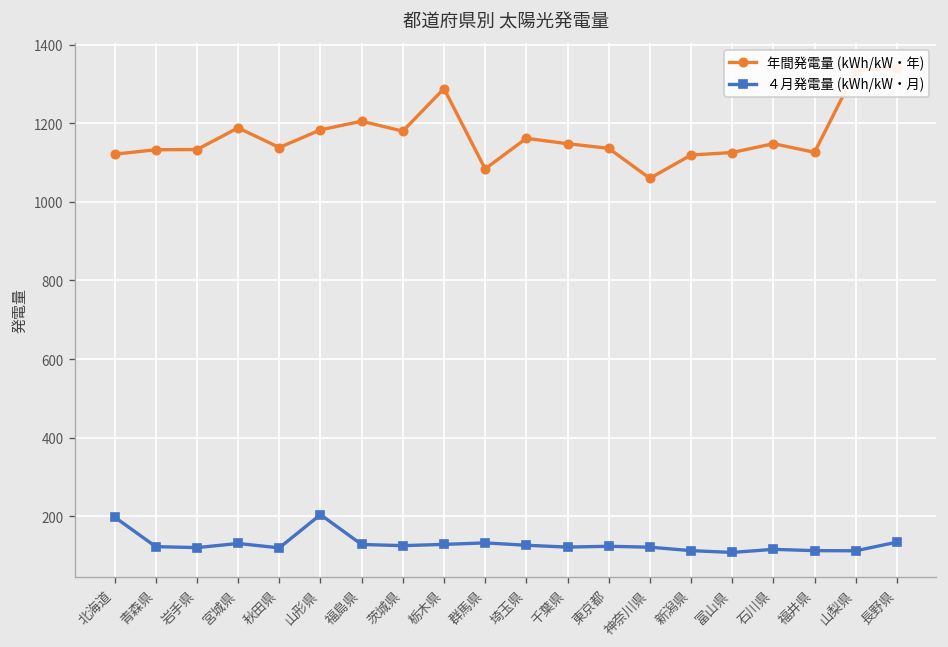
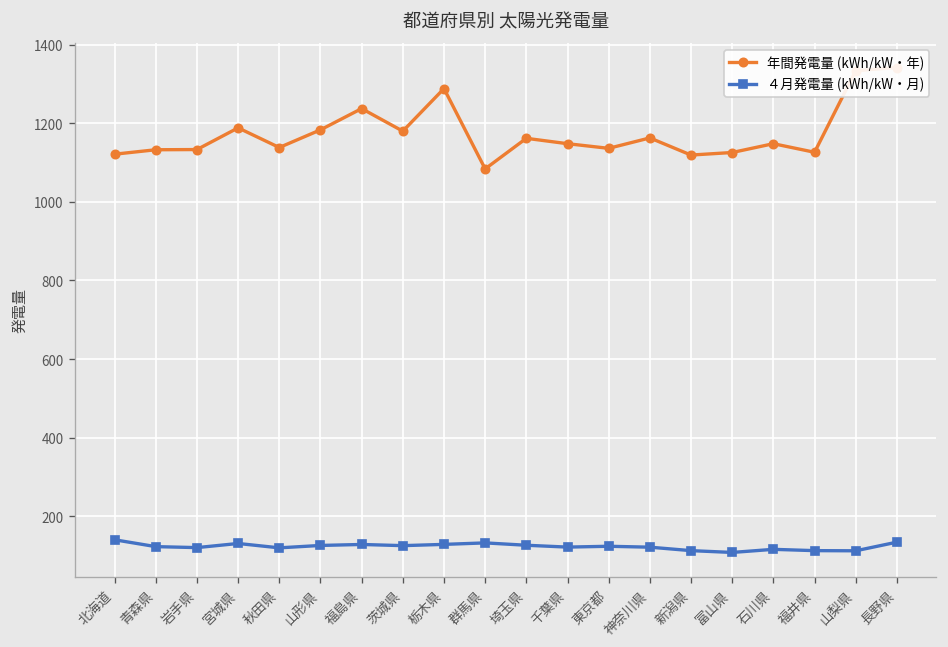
  {
    "年間発電量 (kWh/kW・年)": {
      "北海道": 1120,
      "青森県": 1130,
      "岩手県": 1130,
      "宮城県": 1190,
      "秋田県": 1140,
      "山形県": 1180,
-     "福島県": 1210,
+     "福島県": 1240,
      "茨城県": 1180,
      "栃木県": 1290,
      "群馬県": 1080,
      "埼玉県": 1160,
      "千葉県": 1150,
      "東京都": 1140,
-     "神奈川県": 1060,
+     "神奈川県": 1160,
      "新潟県": 1120,
      "富山県": 1130,
      "石川県": 1150,
      "福井県": 1130
    },
    "４月発電量 (kWh/kW・月)": {
-     "北海道": 200,
+     "北海道": 140,
      "青森県": 120,
      "岩手県": 120,
      "宮城県": 130,
      "秋田県": 120,
-     "山形県": 200,
+     "山形県": 130,
      "福島県": 130,
      "茨城県": 130,
      "栃木県": 130,
      "群馬県": 130,
      "埼玉県": 130,
      "千葉県": 120,
      "東京都": 120,
      "神奈川県": 120,
      "新潟県": 110,
      "富山県": 110,
      "石川県": 120,
      "福井県": 110,
      "山梨県": 110,
      "長野県": 130
    }
  }
